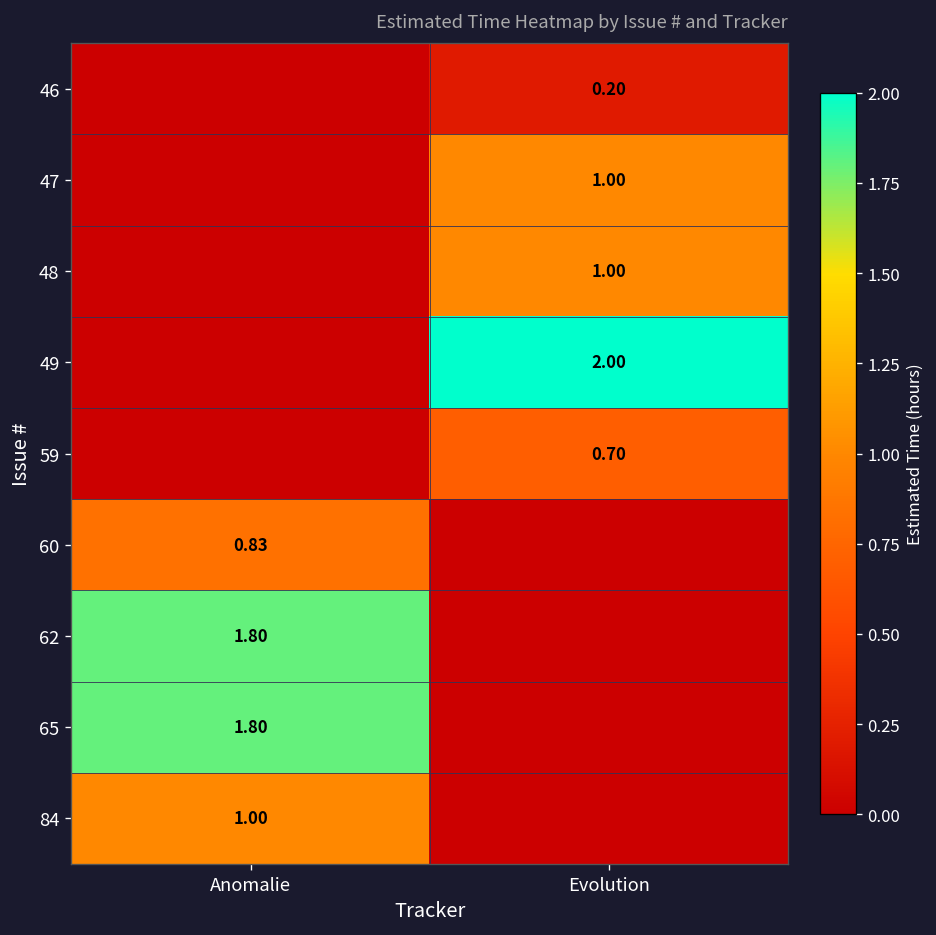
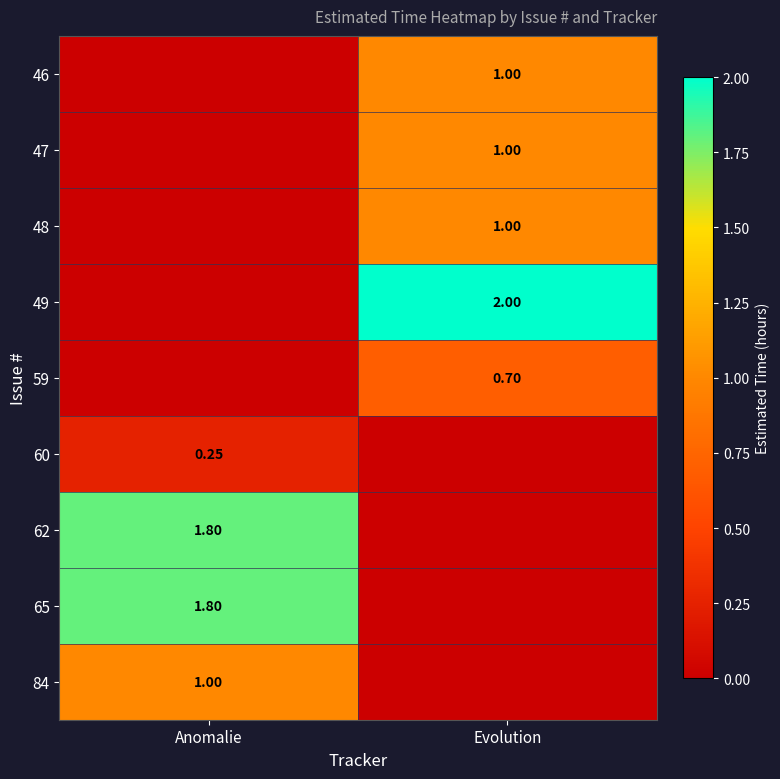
  {
    "46": {
-     "Evolution": 0.20
+     "Evolution": 1.00
    },
    "47": {
      "Evolution": 1.00
    },
    "48": {
      "Evolution": 1.00
    },
    "49": {
      "Evolution": 2.00
    },
    "59": {
      "Evolution": 0.70
    },
    "60": {
-     "Anomalie": 0.83
+     "Anomalie": 0.25
    },
    "62": {
      "Anomalie": 1.80
    },
    "65": {
      "Anomalie": 1.80
    },
    "84": {
      "Anomalie": 1.00
    }
  }
